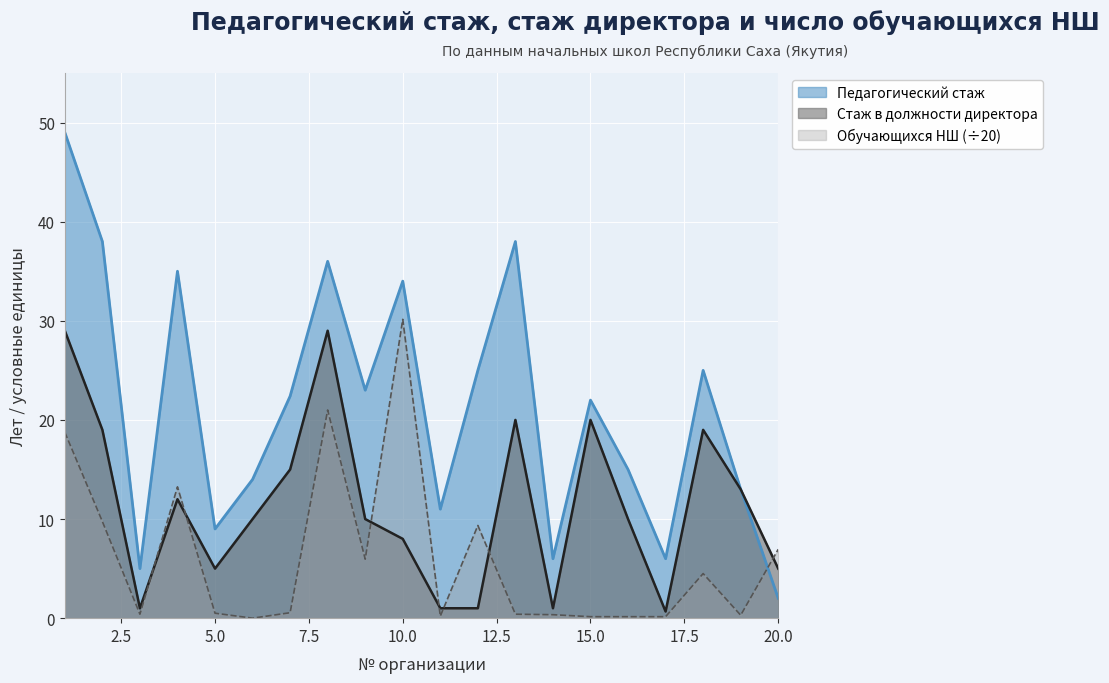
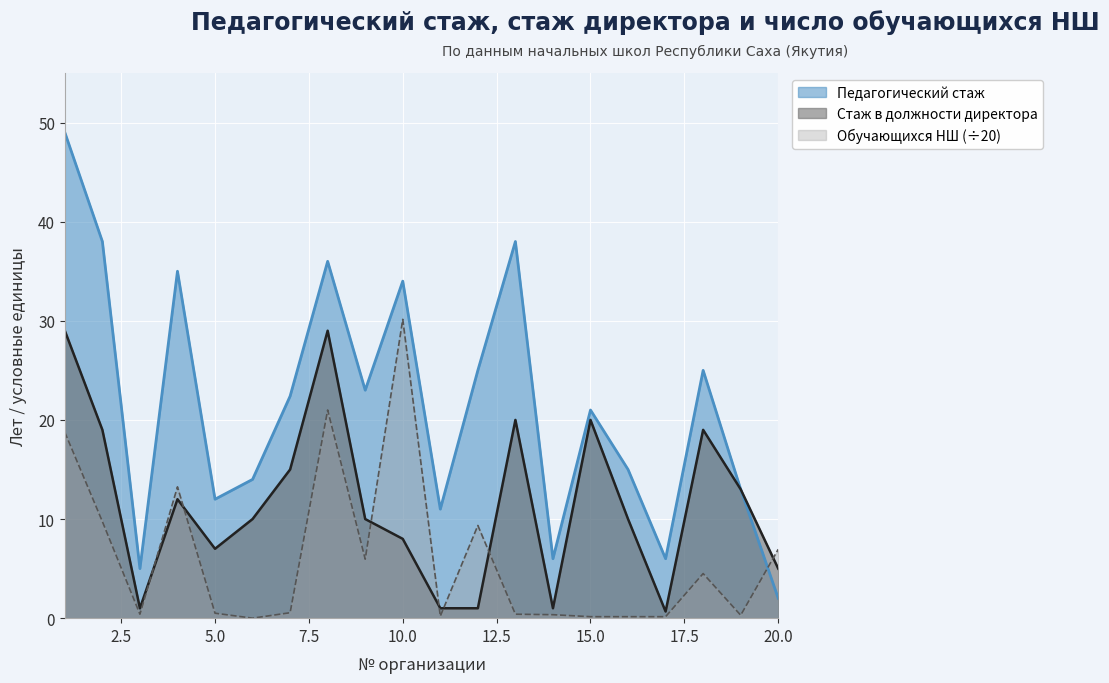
  {
    "Педагогический стаж": {
-     "5.0": 9,
+     "5.0": 12,
      "10.0": 34,
-     "15.0": 22,
+     "15.0": 21,
      "20.0": 2
    },
    "Стаж в должности директора": {
-     "5.0": 5,
+     "5.0": 7,
      "10.0": 8,
      "15.0": 20,
      "20.0": 5
    },
    "Обучающихся НШ (÷20)": {
      "5.0": 1,
      "10.0": 30,
      "15.0": 0,
      "20.0": 7
    }
  }
